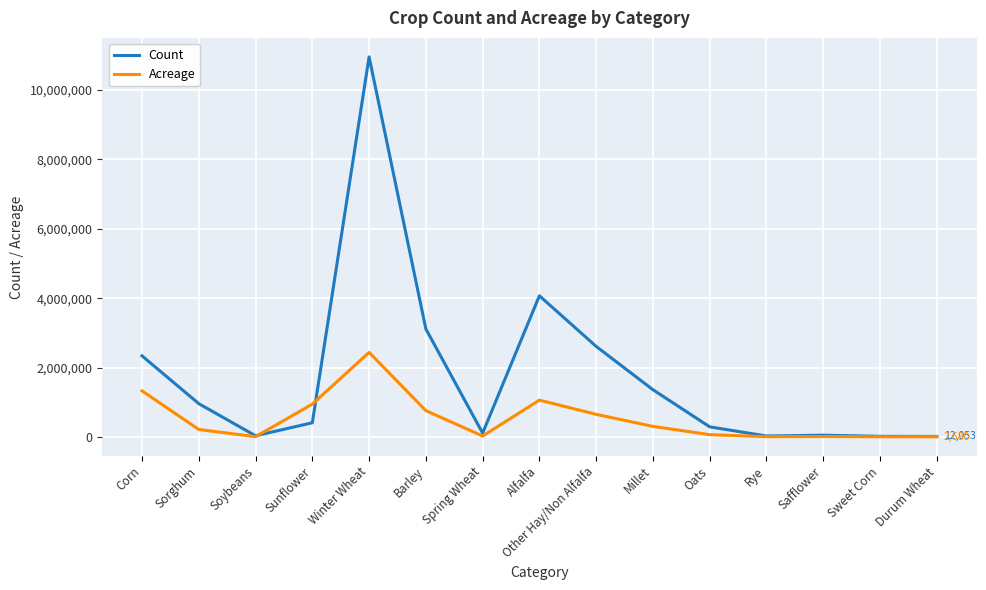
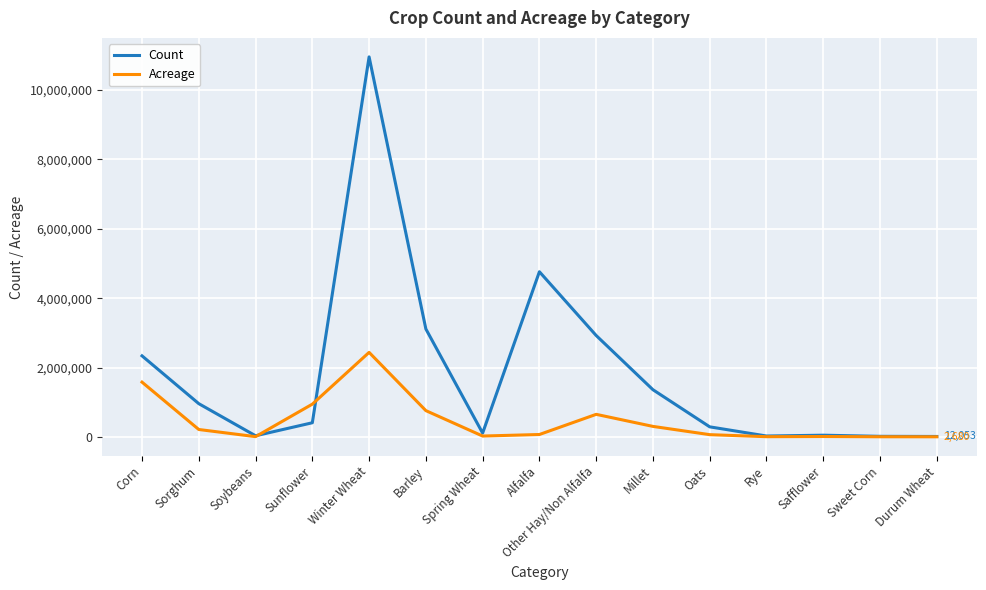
  {
    "Count": {
      "Corn": "2,300,000",
      "Sorghum": "1,000,000",
      "Sunflower": "400,000",
      "Winter Wheat": "11,000,000",
      "Barley": "3,100,000",
      "Spring Wheat": "100,000",
-     "Alfalfa": "4,100,000",
-     "Other Hay/Non Alfalfa": "2,600,000",
+     "Alfalfa": "4,800,000",
+     "Other Hay/Non Alfalfa": "2,900,000",
      "Millet": "1,400,000",
      "Oats": "300,000"
    },
    "Acreage": {
-     "Corn": "1,300,000",
+     "Corn": "1,600,000",
      "Sorghum": "200,000",
      "Sunflower": "900,000",
      "Winter Wheat": "2,400,000",
      "Barley": "800,000",
      "Spring Wheat": "0",
-     "Alfalfa": "1,100,000",
+     "Alfalfa": "100,000",
      "Other Hay/Non Alfalfa": "700,000",
      "Millet": "300,000",
      "Oats": "100,000"
    }
  }
